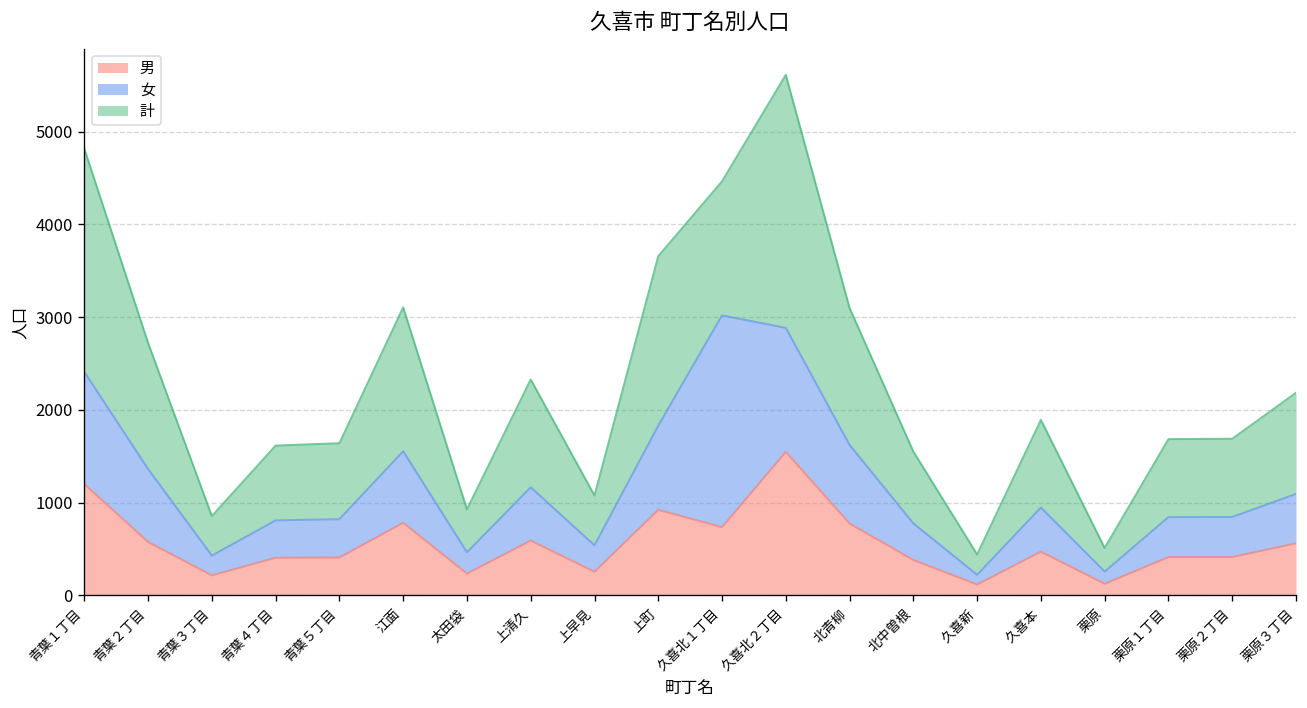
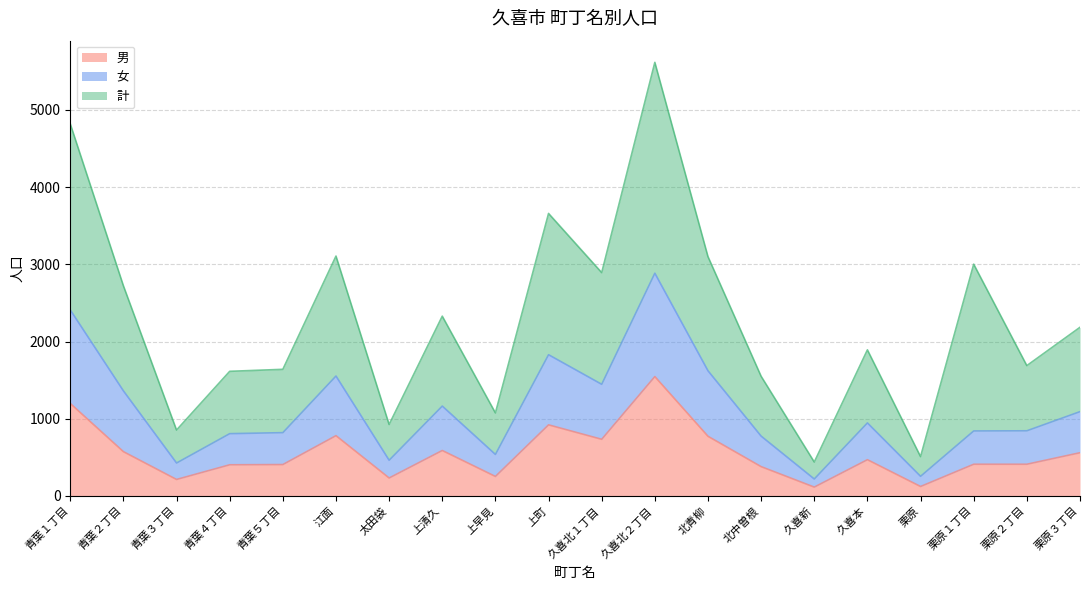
  {
    "男": {
      "青葉１丁目": 1200,
      "青葉２丁目": 600,
      "青葉３丁目": 200,
      "青葉４丁目": 400,
      "青葉５丁目": 400,
      "江面": 800,
      "太田袋": 200,
      "上清久": 600,
      "上早見": 300,
      "上町": 900,
      "久喜北１丁目": 700,
      "久喜北２丁目": 1500,
      "北青柳": 800,
      "北中曽根": 400,
      "久喜新": 100,
      "久喜本": 500,
      "栗原": 100,
      "栗原１丁目": 400,
      "栗原２丁目": 400,
      "栗原３丁目": 600
    },
    "女": {
      "青葉１丁目": 1200,
      "青葉２丁目": 800,
      "青葉３丁目": 200,
      "青葉４丁目": 400,
      "青葉５丁目": 400,
      "江面": 800,
      "太田袋": 200,
      "上清久": 600,
      "上早見": 300,
      "上町": 900,
-     "久喜北１丁目": 2300,
+     "久喜北１丁目": 700,
      "久喜北２丁目": 1300,
      "北青柳": 800,
      "北中曽根": 400,
      "久喜新": 100,
      "久喜本": 500,
      "栗原": 100,
      "栗原１丁目": 400,
      "栗原２丁目": 400,
      "栗原３丁目": 500
    },
    "計": {
      "青葉１丁目": 2400,
      "青葉２丁目": 1400,
      "青葉３丁目": 400,
      "青葉４丁目": 800,
      "青葉５丁目": 800,
      "江面": 1600,
      "太田袋": 500,
      "上清久": 1200,
      "上早見": 500,
      "上町": 1800,
      "久喜北１丁目": 1400,
      "久喜北２丁目": 2700,
      "北青柳": 1500,
      "北中曽根": 800,
      "久喜新": 200,
      "久喜本": 900,
      "栗原": 300,
-     "栗原１丁目": 800,
+     "栗原１丁目": 2200,
      "栗原２丁目": 800,
      "栗原３丁目": 1100
    }
  }
